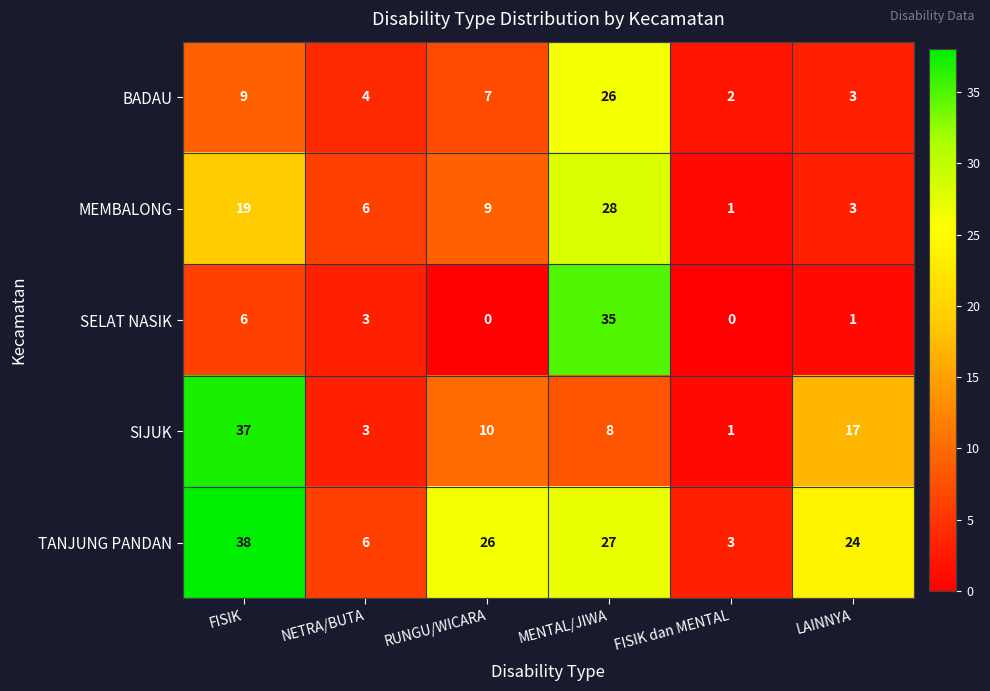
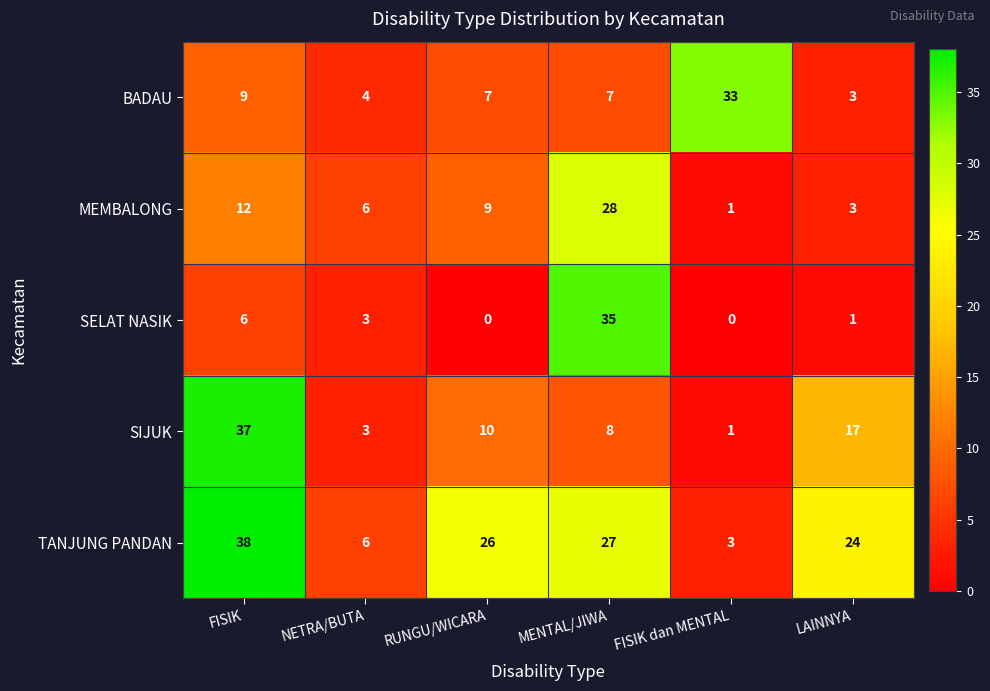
  {
    "BADAU": {
      "FISIK": 9,
      "NETRA/BUTA": 4,
      "RUNGU/WICARA": 7,
-     "MENTAL/JIWA": 26,
-     "FISIK dan MENTAL": 2,
+     "MENTAL/JIWA": 7,
+     "FISIK dan MENTAL": 33,
      "LAINNYA": 3
    },
    "MEMBALONG": {
-     "FISIK": 19,
+     "FISIK": 12,
      "NETRA/BUTA": 6,
      "RUNGU/WICARA": 9,
      "MENTAL/JIWA": 28,
      "FISIK dan MENTAL": 1,
      "LAINNYA": 3
    },
    "SELAT NASIK": {
      "FISIK": 6,
      "NETRA/BUTA": 3,
      "RUNGU/WICARA": 0,
      "MENTAL/JIWA": 35,
      "FISIK dan MENTAL": 0,
      "LAINNYA": 1
    },
    "SIJUK": {
      "FISIK": 37,
      "NETRA/BUTA": 3,
      "RUNGU/WICARA": 10,
      "MENTAL/JIWA": 8,
      "FISIK dan MENTAL": 1,
      "LAINNYA": 17
    },
    "TANJUNG PANDAN": {
      "FISIK": 38,
      "NETRA/BUTA": 6,
      "RUNGU/WICARA": 26,
      "MENTAL/JIWA": 27,
      "FISIK dan MENTAL": 3,
      "LAINNYA": 24
    }
  }
